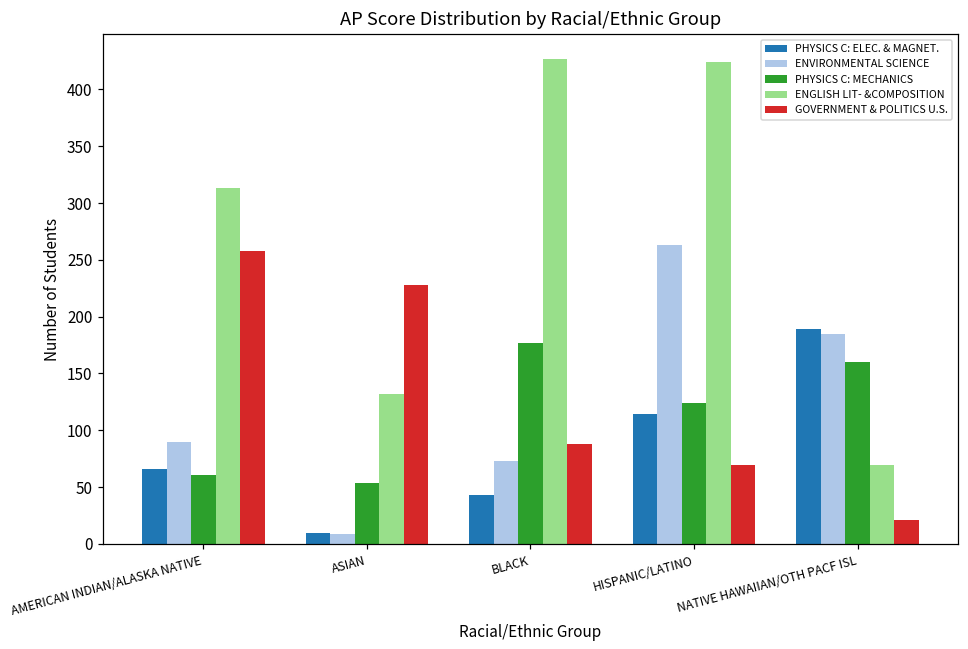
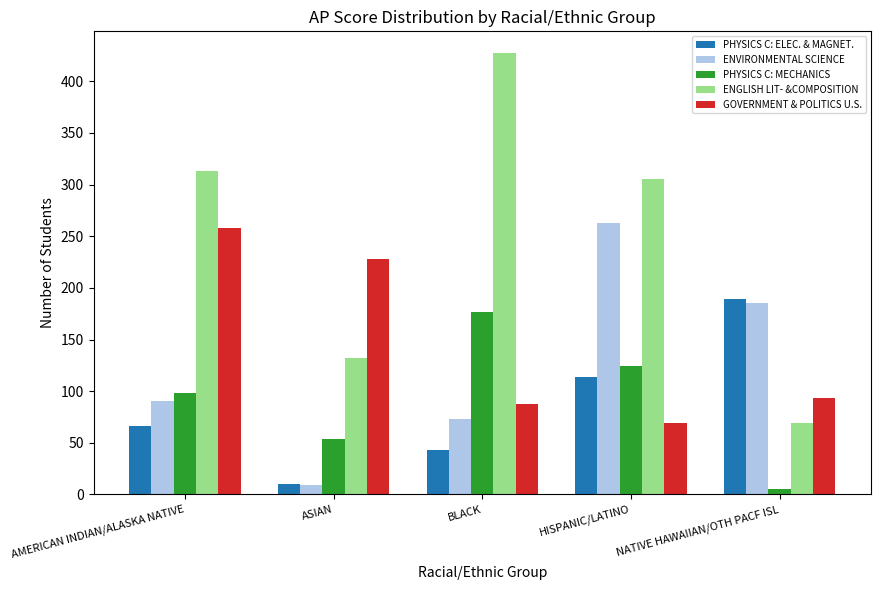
  {
    "PHYSICS C: ELEC. & MAGNET.": {
      "AMERICAN INDIAN/ALASKA NATIVE": 66,
      "ASIAN": 10,
      "BLACK": 43,
      "HISPANIC/LATINO": 114,
      "NATIVE HAWAIIAN/OTH PACF ISL": 189
    },
    "ENVIRONMENTAL SCIENCE": {
      "AMERICAN INDIAN/ALASKA NATIVE": 90,
      "ASIAN": 9,
      "BLACK": 73,
      "HISPANIC/LATINO": 263,
      "NATIVE HAWAIIAN/OTH PACF ISL": 185
    },
    "PHYSICS C: MECHANICS": {
-     "AMERICAN INDIAN/ALASKA NATIVE": 61,
+     "AMERICAN INDIAN/ALASKA NATIVE": 98,
      "ASIAN": 54,
      "BLACK": 177,
      "HISPANIC/LATINO": 124,
-     "NATIVE HAWAIIAN/OTH PACF ISL": 160
+     "NATIVE HAWAIIAN/OTH PACF ISL": 5
    },
    "ENGLISH LIT- &COMPOSITION": {
      "AMERICAN INDIAN/ALASKA NATIVE": 313,
      "ASIAN": 132,
      "BLACK": 427,
-     "HISPANIC/LATINO": 424,
+     "HISPANIC/LATINO": 305,
      "NATIVE HAWAIIAN/OTH PACF ISL": 69
    },
    "GOVERNMENT & POLITICS U.S.": {
      "AMERICAN INDIAN/ALASKA NATIVE": 258,
      "ASIAN": 228,
      "BLACK": 88,
      "HISPANIC/LATINO": 69,
-     "NATIVE HAWAIIAN/OTH PACF ISL": 21
+     "NATIVE HAWAIIAN/OTH PACF ISL": 93
    }
  }
